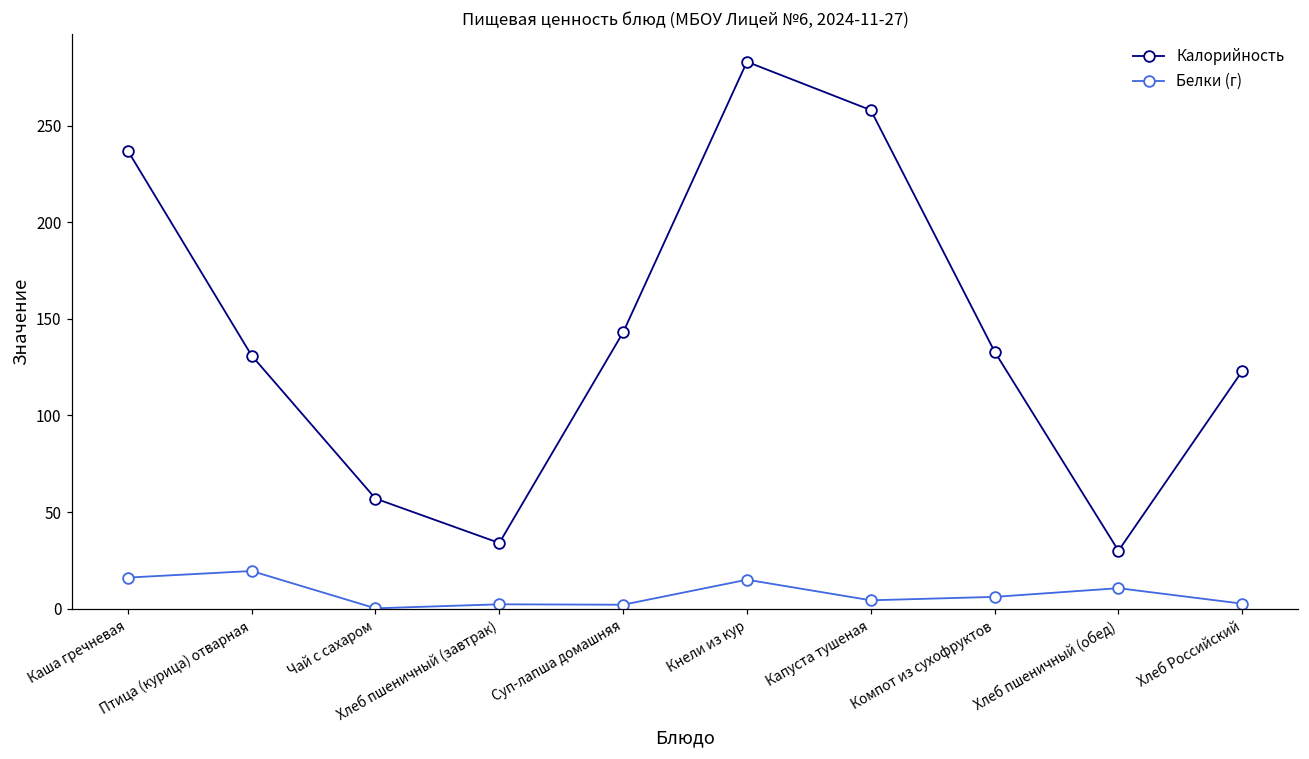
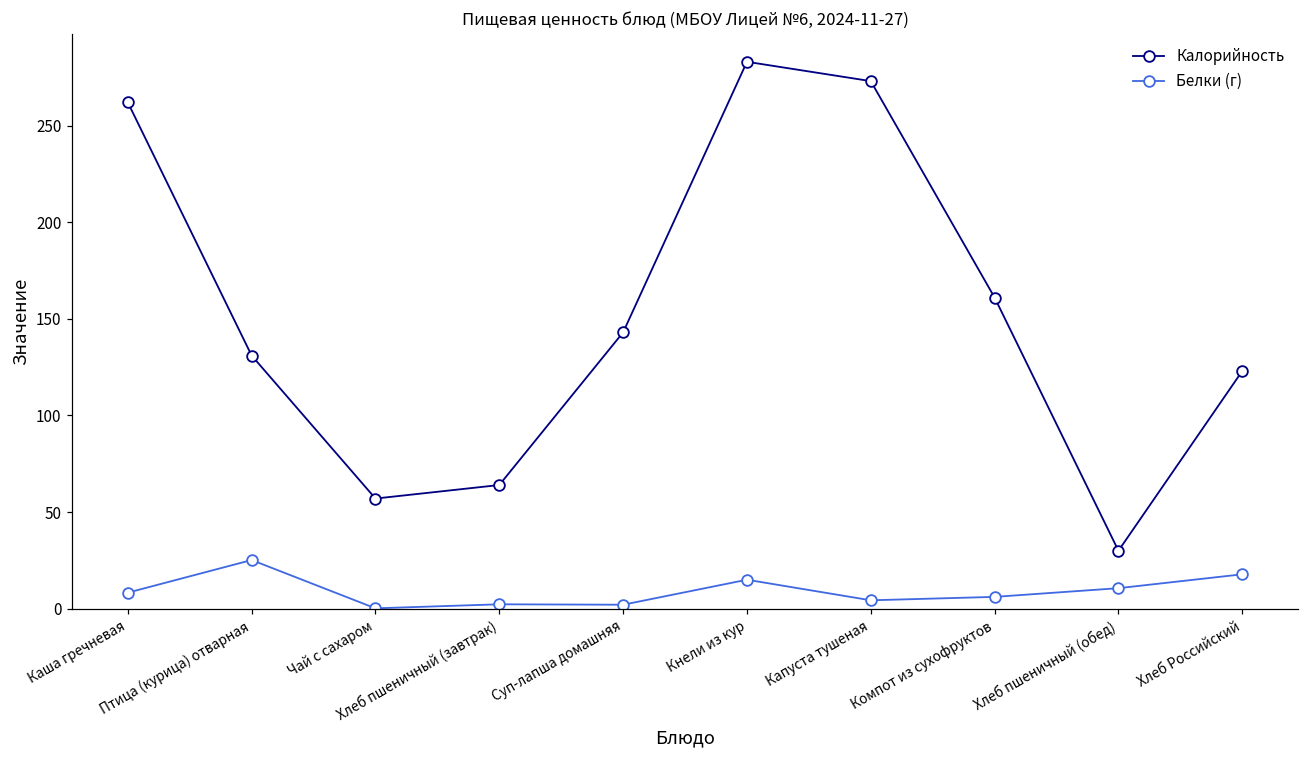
  {
    "Калорийность": {
-     "Каша гречневая": 237,
+     "Каша гречневая": 262,
      "Птица (курица) отварная": 131,
      "Чай с сахаром": 57,
-     "Хлеб пшеничный (завтрак)": 34,
+     "Хлеб пшеничный (завтрак)": 64,
      "Суп-лапша домашняя": 143,
      "Кнели из кур": 283,
-     "Капуста тушеная": 258,
-     "Компот из сухофруктов": 133,
+     "Капуста тушеная": 273,
+     "Компот из сухофруктов": 161,
      "Хлеб пшеничный (обед)": 30,
      "Хлеб Российский": 123
    },
    "Белки (г)": {
-     "Каша гречневая": 16,
-     "Птица (курица) отварная": 20,
+     "Каша гречневая": 8,
+     "Птица (курица) отварная": 25,
      "Чай с сахаром": 0,
      "Хлеб пшеничный (завтрак)": 2,
      "Суп-лапша домашняя": 2,
      "Кнели из кур": 15,
      "Капуста тушеная": 4,
      "Компот из сухофруктов": 6,
      "Хлеб пшеничный (обед)": 11,
-     "Хлеб Российский": 3
+     "Хлеб Российский": 18
    }
  }
